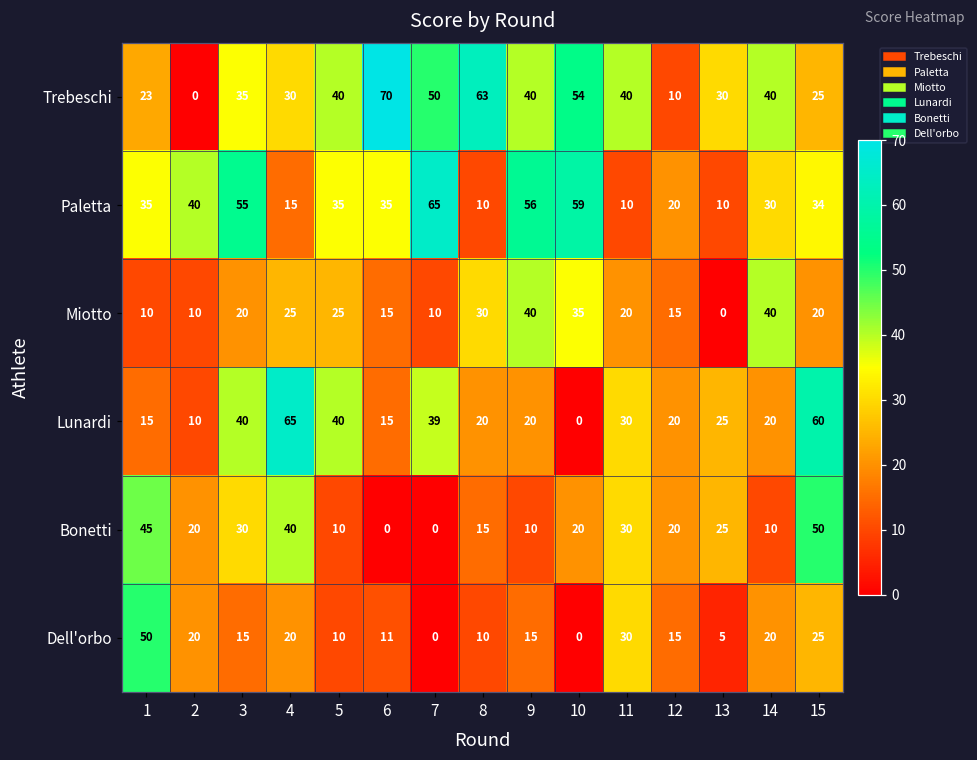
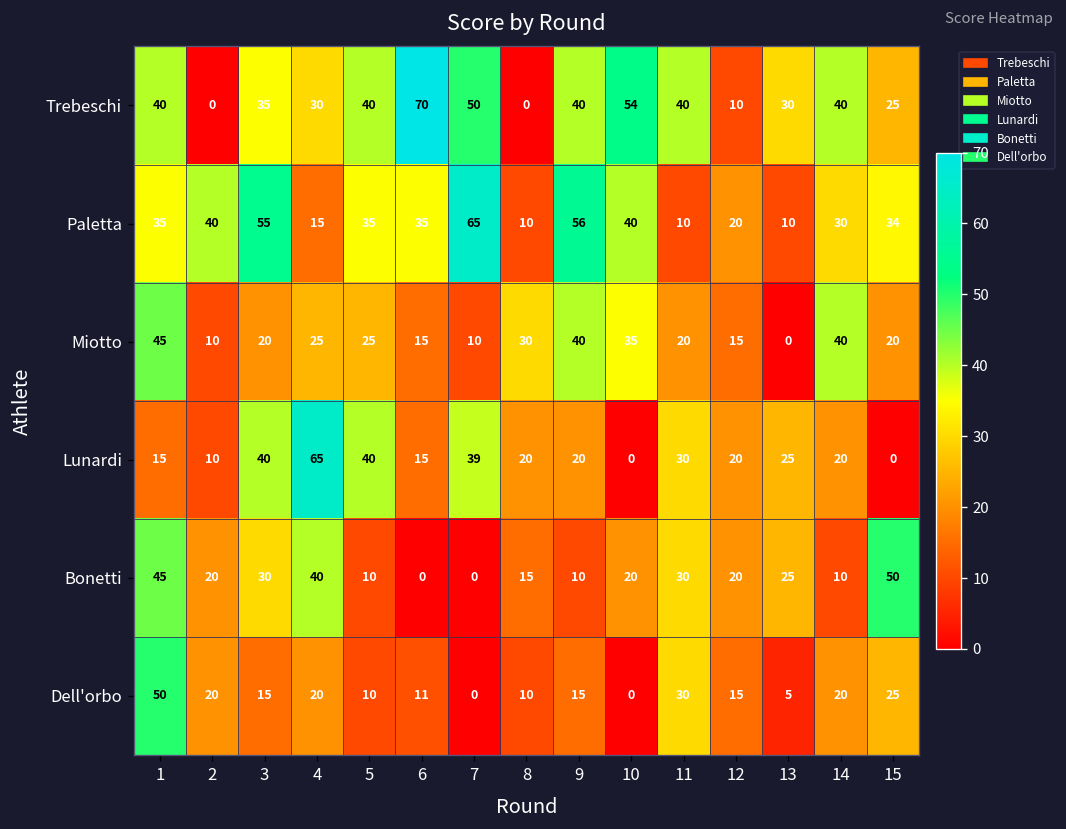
  {
    "Trebeschi": {
-     "1": 23,
+     "1": 40,
      "2": 0,
      "3": 35,
      "4": 30,
      "5": 40,
      "6": 70,
      "7": 50,
-     "8": 63,
+     "8": 0,
      "9": 40,
      "10": 54,
      "11": 40,
      "12": 10,
      "13": 30,
      "14": 40,
      "15": 25
    },
    "Paletta": {
      "1": 35,
      "2": 40,
      "3": 55,
      "4": 15,
      "5": 35,
      "6": 35,
      "7": 65,
      "8": 10,
      "9": 56,
-     "10": 59,
+     "10": 40,
      "11": 10,
      "12": 20,
      "13": 10,
      "14": 30,
      "15": 34
    },
    "Miotto": {
-     "1": 10,
+     "1": 45,
      "2": 10,
      "3": 20,
      "4": 25,
      "5": 25,
      "6": 15,
      "7": 10,
      "8": 30,
      "9": 40,
      "10": 35,
      "11": 20,
      "12": 15,
      "13": 0,
      "14": 40,
      "15": 20
    },
    "Lunardi": {
      "1": 15,
      "2": 10,
      "3": 40,
      "4": 65,
      "5": 40,
      "6": 15,
      "7": 39,
      "8": 20,
      "9": 20,
      "10": 0,
      "11": 30,
      "12": 20,
      "13": 25,
      "14": 20,
-     "15": 60
+     "15": 0
    },
    "Bonetti": {
      "1": 45,
      "2": 20,
      "3": 30,
      "4": 40,
      "5": 10,
      "6": 0,
      "7": 0,
      "8": 15,
      "9": 10,
      "10": 20,
      "11": 30,
      "12": 20,
      "13": 25,
      "14": 10,
      "15": 50
    },
    "Dell'orbo": {
      "1": 50,
      "2": 20,
      "3": 15,
      "4": 20,
      "5": 10,
      "6": 11,
      "7": 0,
      "8": 10,
      "9": 15,
      "10": 0,
      "11": 30,
      "12": 15,
      "13": 5,
      "14": 20,
      "15": 25
    }
  }
